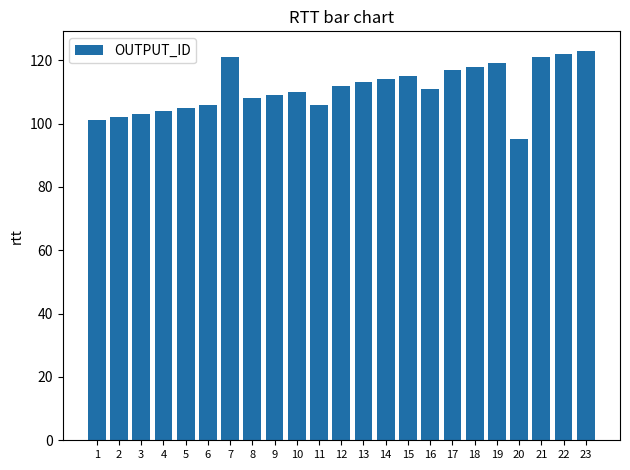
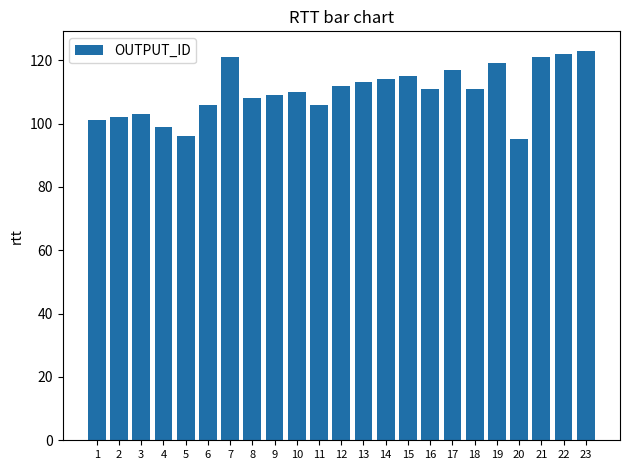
  {
    "1": 101,
    "2": 102,
    "3": 103,
-   "4": 104,
-   "5": 105,
+   "4": 99,
+   "5": 96,
    "6": 106,
    "7": 121,
    "8": 108,
    "9": 109,
    "10": 110,
    "11": 106,
    "12": 112,
    "13": 113,
    "14": 114,
    "15": 115,
    "16": 111,
    "17": 117,
-   "18": 118,
+   "18": 111,
    "19": 119,
    "20": 95,
    "21": 121,
    "22": 122,
    "23": 123
  }
